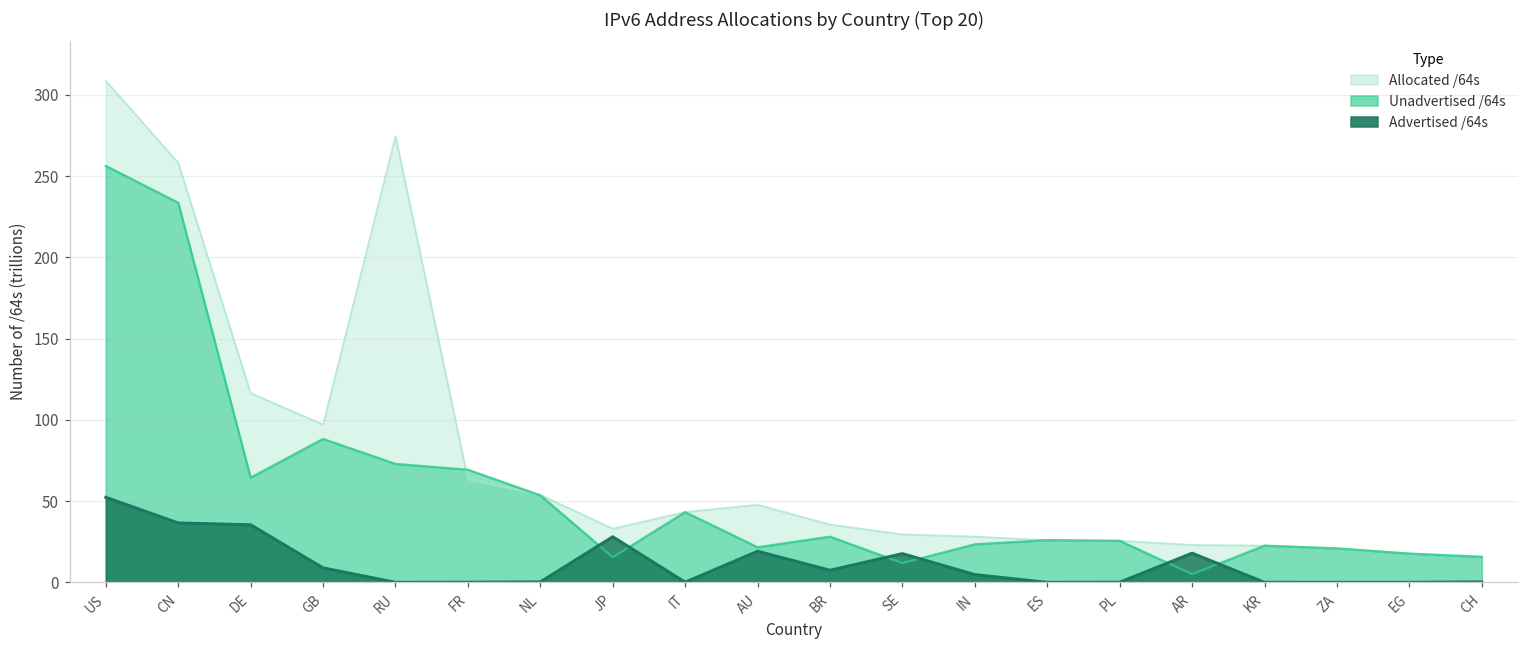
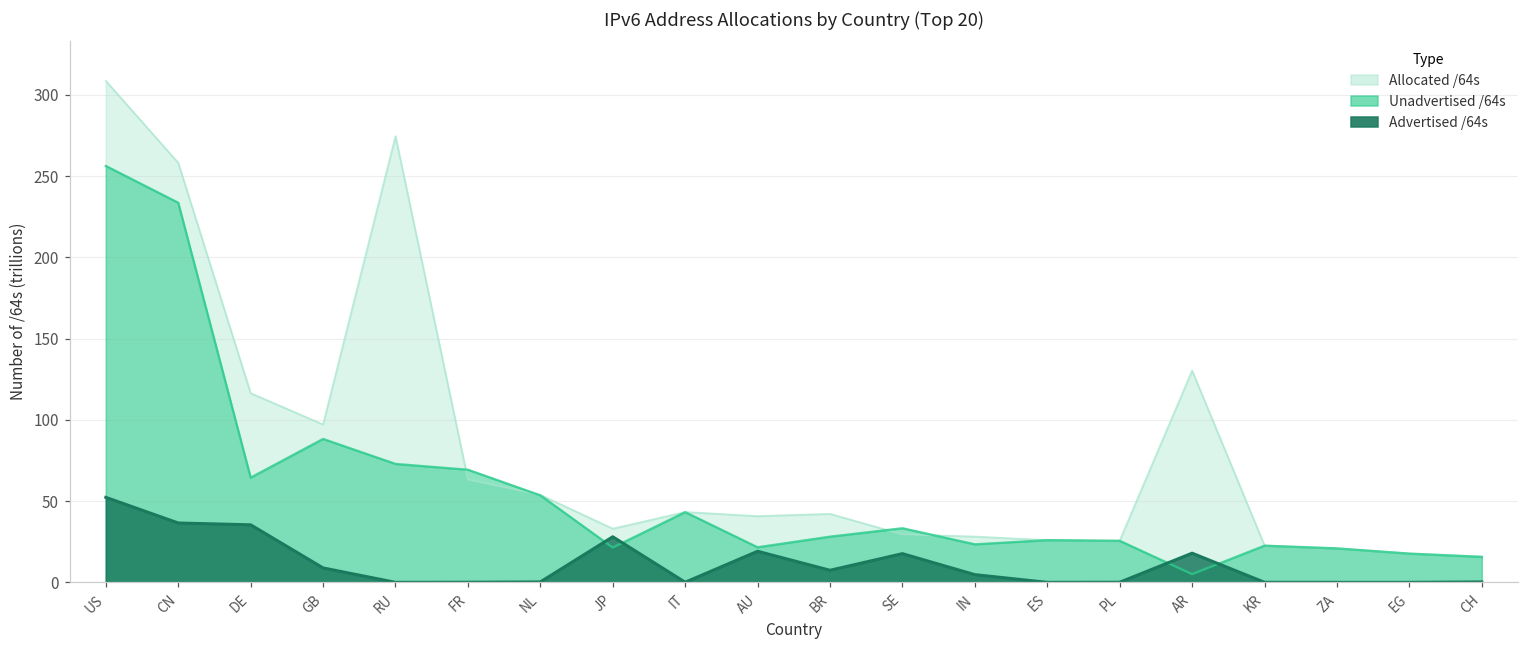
  {
    "Allocated /64s": {
      "US": 309,
      "CN": 258,
      "DE": 116,
      "GB": 97,
      "RU": 274,
      "FR": 63,
      "JP": 33,
-     "AU": 48,
-     "BR": 36,
+     "AU": 41,
+     "BR": 42,
      "SE": 30,
      "IN": 28,
-     "AR": 23
+     "AR": 130
    },
    "Unadvertised /64s": {
      "US": 256,
      "CN": 234,
      "DE": 64,
      "GB": 88,
      "RU": 73,
      "FR": 69,
-     "JP": 15,
+     "JP": 21,
      "AU": 22,
      "BR": 28,
-     "SE": 12,
+     "SE": 33,
      "IN": 23,
      "AR": 5
    },
    "Advertised /64s": {
      "US": 52,
      "CN": 37,
      "DE": 35,
      "GB": 9,
      "RU": 0,
      "FR": 0,
      "NL": 0,
      "JP": 28,
      "IT": 0,
      "AU": 19,
      "BR": 7,
      "SE": 18,
      "IN": 5,
      "ES": 0,
      "PL": 0,
      "AR": 18,
      "KR": 0,
      "ZA": 0,
      "EG": 0,
      "CH": 0
    }
  }
